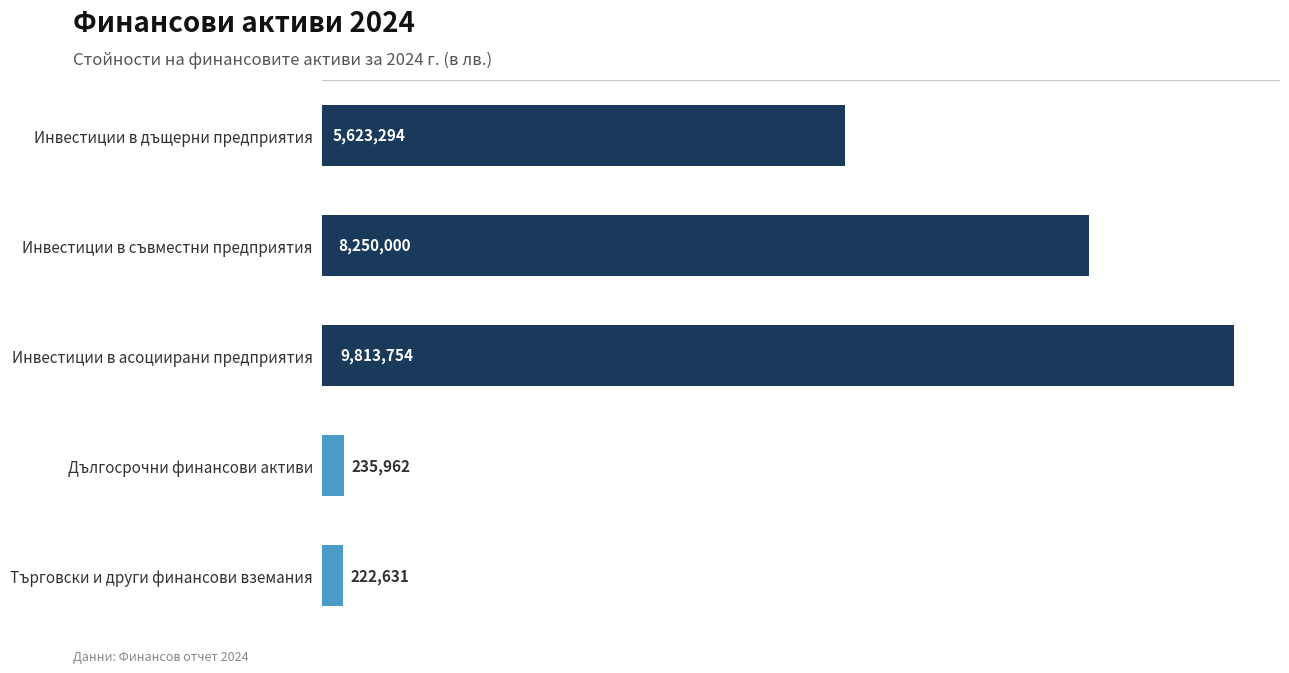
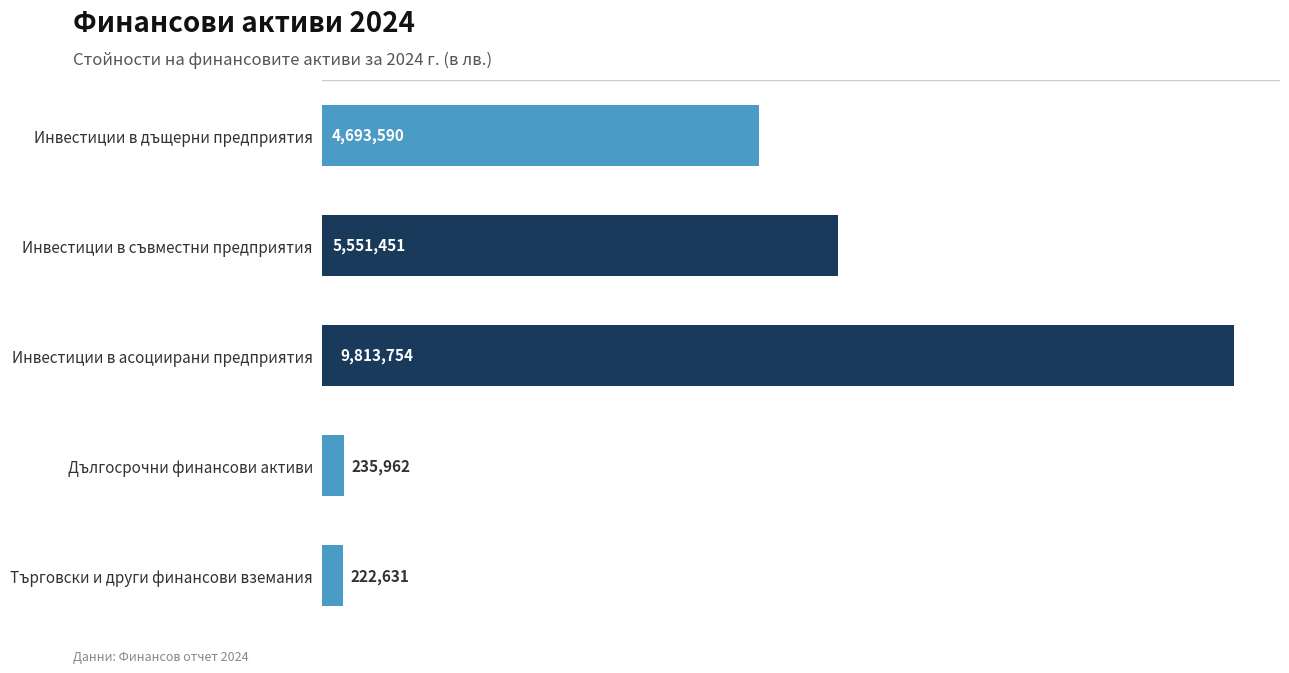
  {
-   "Инвестиции в дъщерни предприятия": "5,623,294",
-   "Инвестиции в съвместни предприятия": "8,250,000",
+   "Инвестиции в дъщерни предприятия": "4,693,590",
+   "Инвестиции в съвместни предприятия": "5,551,451",
    "Инвестиции в асоциирани предприятия": "9,813,754",
    "Дългосрочни финансови активи": "235,962",
    "Търговски и други финансови вземания": "222,631"
  }
